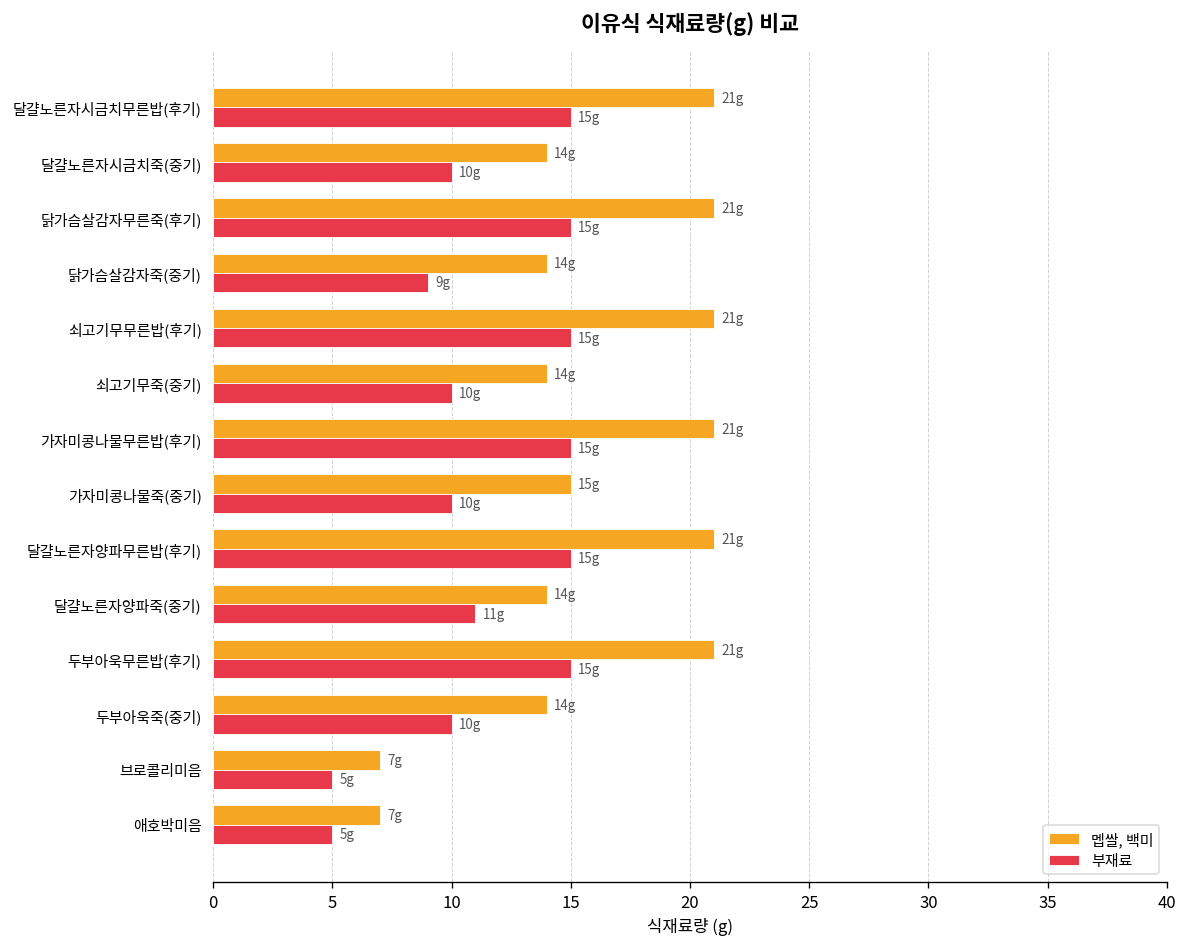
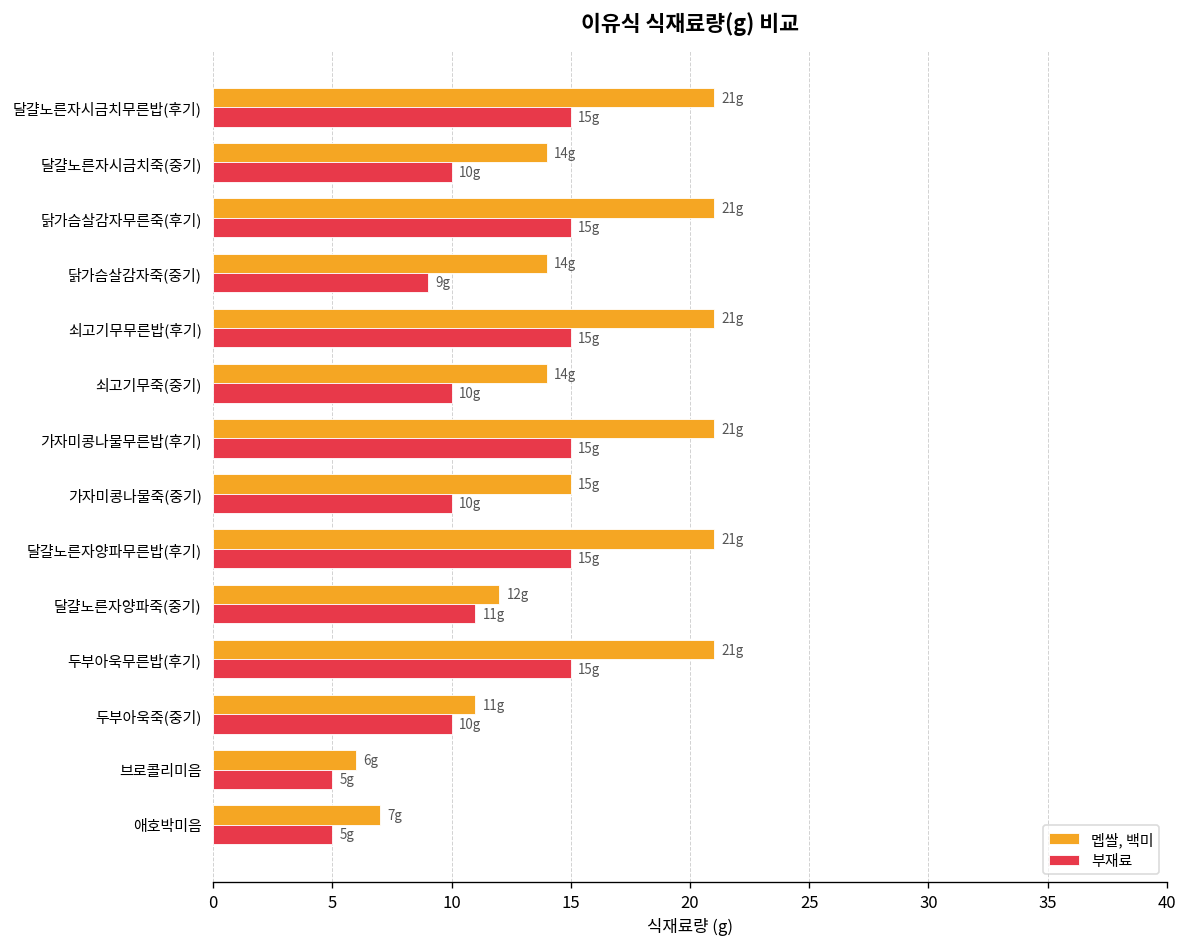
  {
    "멥쌀, 백미": {
      "달걀노른자시금치무른밥(후기)": "21g",
      "달걀노른자시금치죽(중기)": "14g",
      "닭가슴살감자무른죽(후기)": "21g",
      "닭가슴살감자죽(중기)": "14g",
      "쇠고기무무른밥(후기)": "21g",
      "쇠고기무죽(중기)": "14g",
      "가자미콩나물무른밥(후기)": "21g",
      "가자미콩나물죽(중기)": "15g",
      "달걀노른자양파무른밥(후기)": "21g",
-     "달걀노른자양파죽(중기)": "14g",
+     "달걀노른자양파죽(중기)": "12g",
      "두부아욱무른밥(후기)": "21g",
-     "두부아욱죽(중기)": "14g",
-     "브로콜리미음": "7g",
+     "두부아욱죽(중기)": "11g",
+     "브로콜리미음": "6g",
      "애호박미음": "7g"
    },
    "부재료": {
      "달걀노른자시금치무른밥(후기)": "15g",
      "달걀노른자시금치죽(중기)": "10g",
      "닭가슴살감자무른죽(후기)": "15g",
      "닭가슴살감자죽(중기)": "9g",
      "쇠고기무무른밥(후기)": "15g",
      "쇠고기무죽(중기)": "10g",
      "가자미콩나물무른밥(후기)": "15g",
      "가자미콩나물죽(중기)": "10g",
      "달걀노른자양파무른밥(후기)": "15g",
      "달걀노른자양파죽(중기)": "11g",
      "두부아욱무른밥(후기)": "15g",
      "두부아욱죽(중기)": "10g",
      "브로콜리미음": "5g",
      "애호박미음": "5g"
    }
  }
